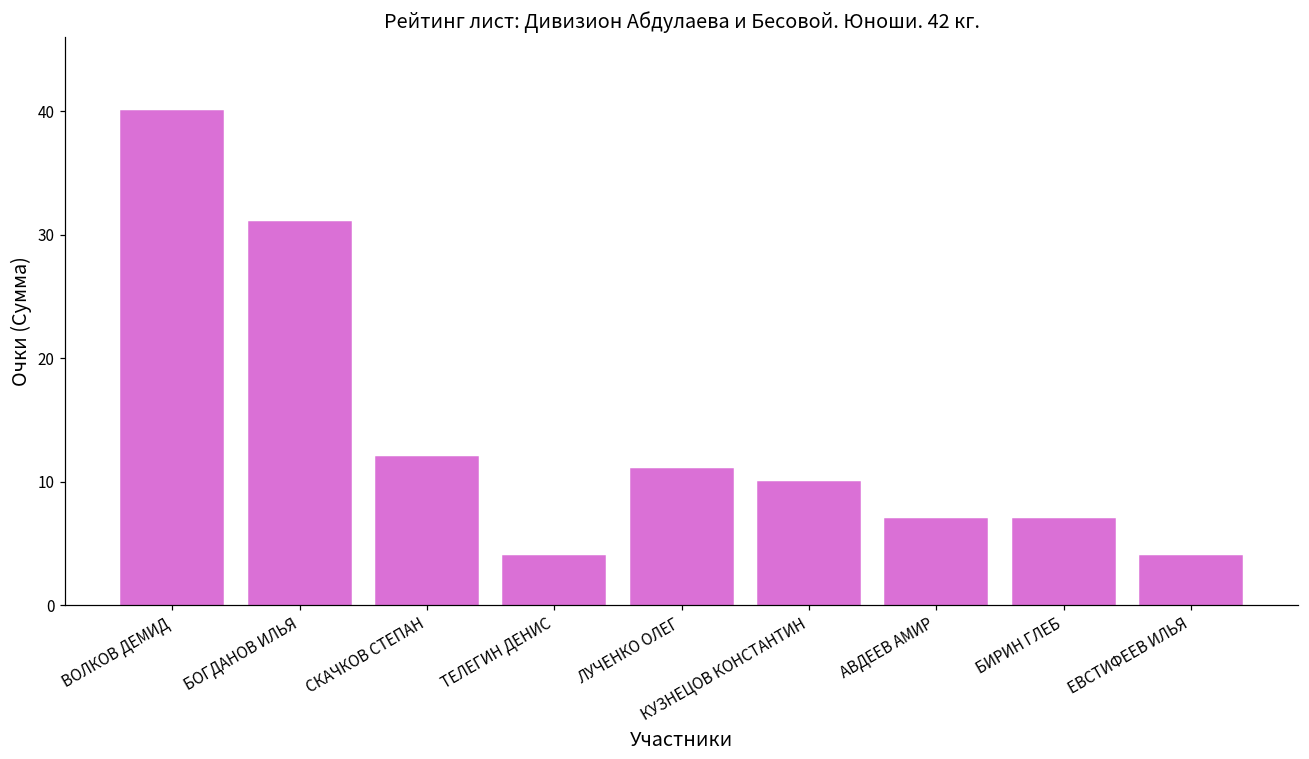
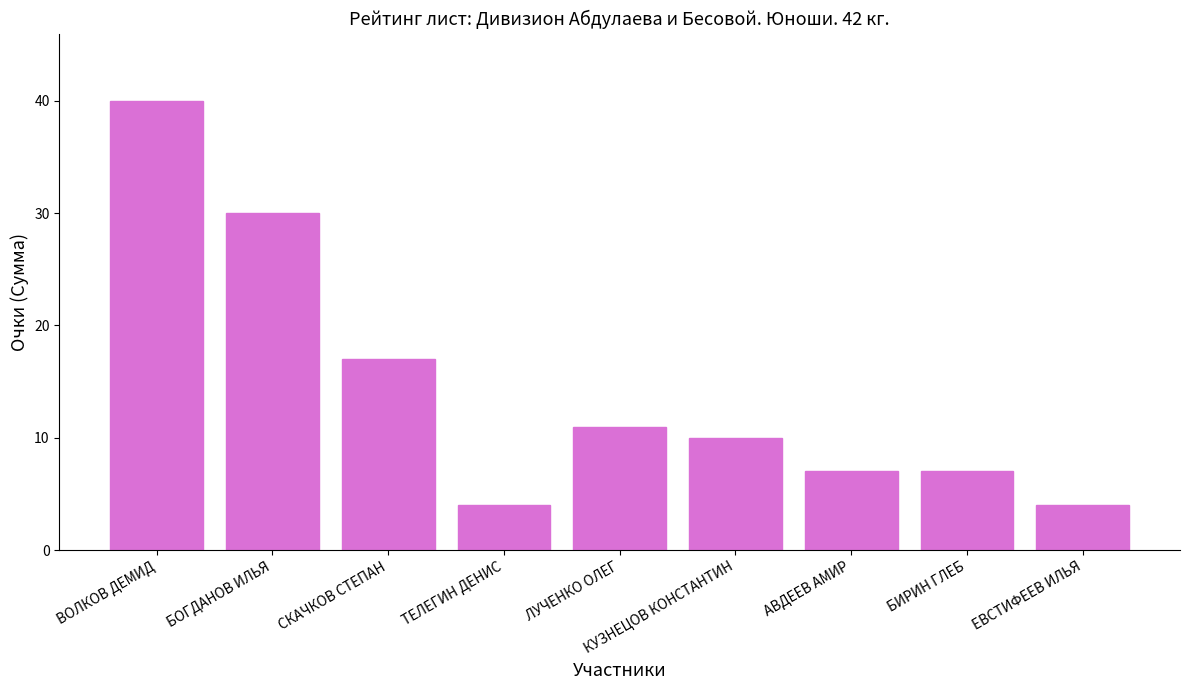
  {
    "ВОЛКОВ ДЕМИД": 40,
-   "БОГДАНОВ ИЛЬЯ": 31,
-   "СКАЧКОВ СТЕПАН": 12,
+   "БОГДАНОВ ИЛЬЯ": 30,
+   "СКАЧКОВ СТЕПАН": 17,
    "ТЕЛЕГИН ДЕНИС": 4,
    "ЛУЧЕНКО ОЛЕГ": 11,
    "КУЗНЕЦОВ КОНСТАНТИН": 10,
    "АВДЕЕВ АМИР": 7,
    "БИРИН ГЛЕБ": 7,
    "ЕВСТИФЕЕВ ИЛЬЯ": 4
  }
